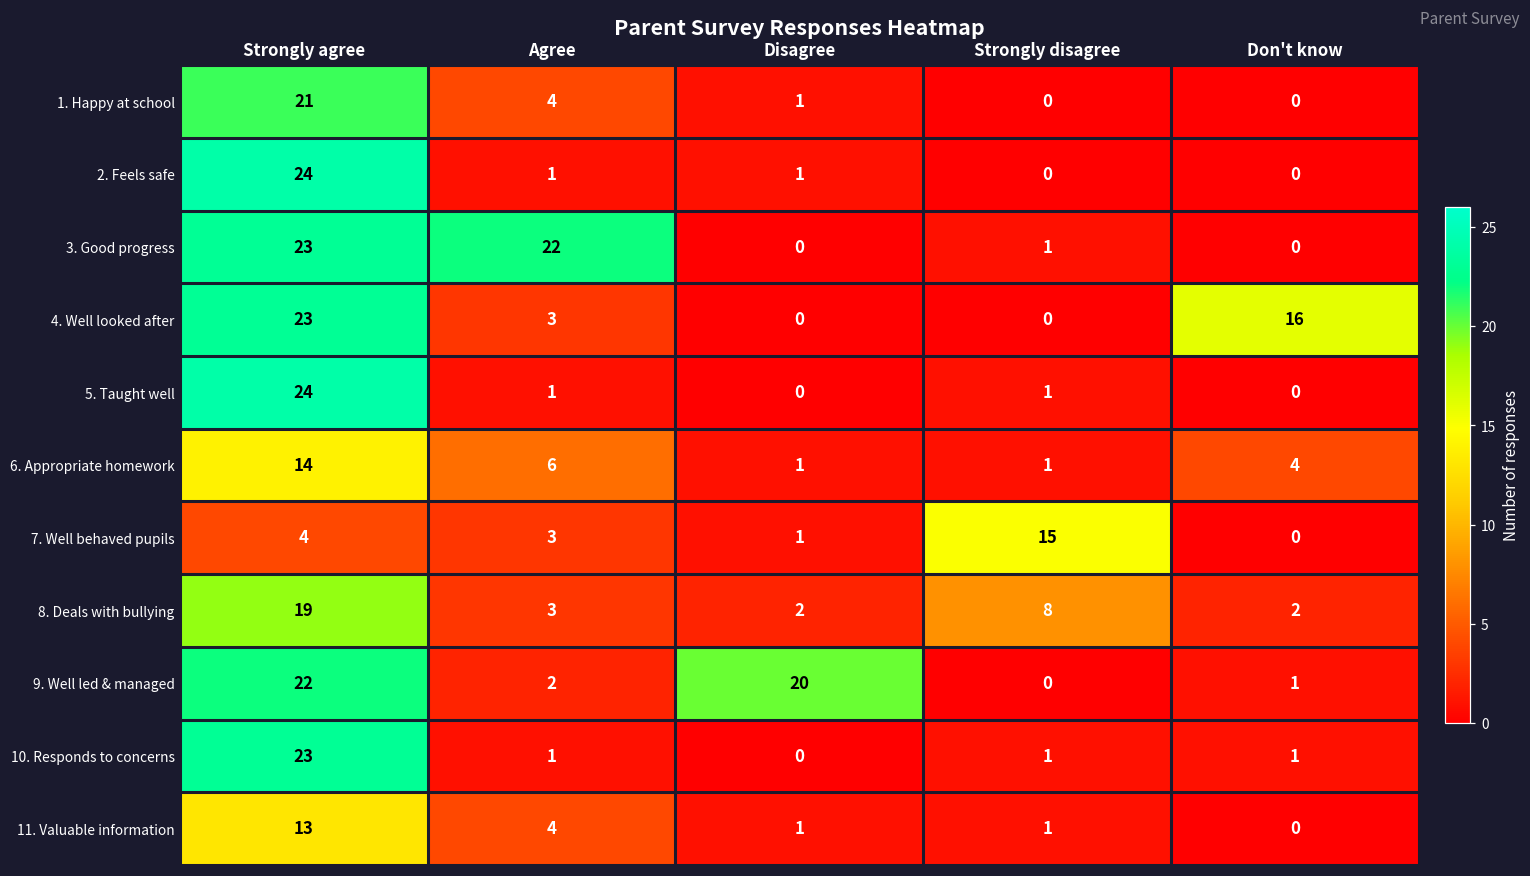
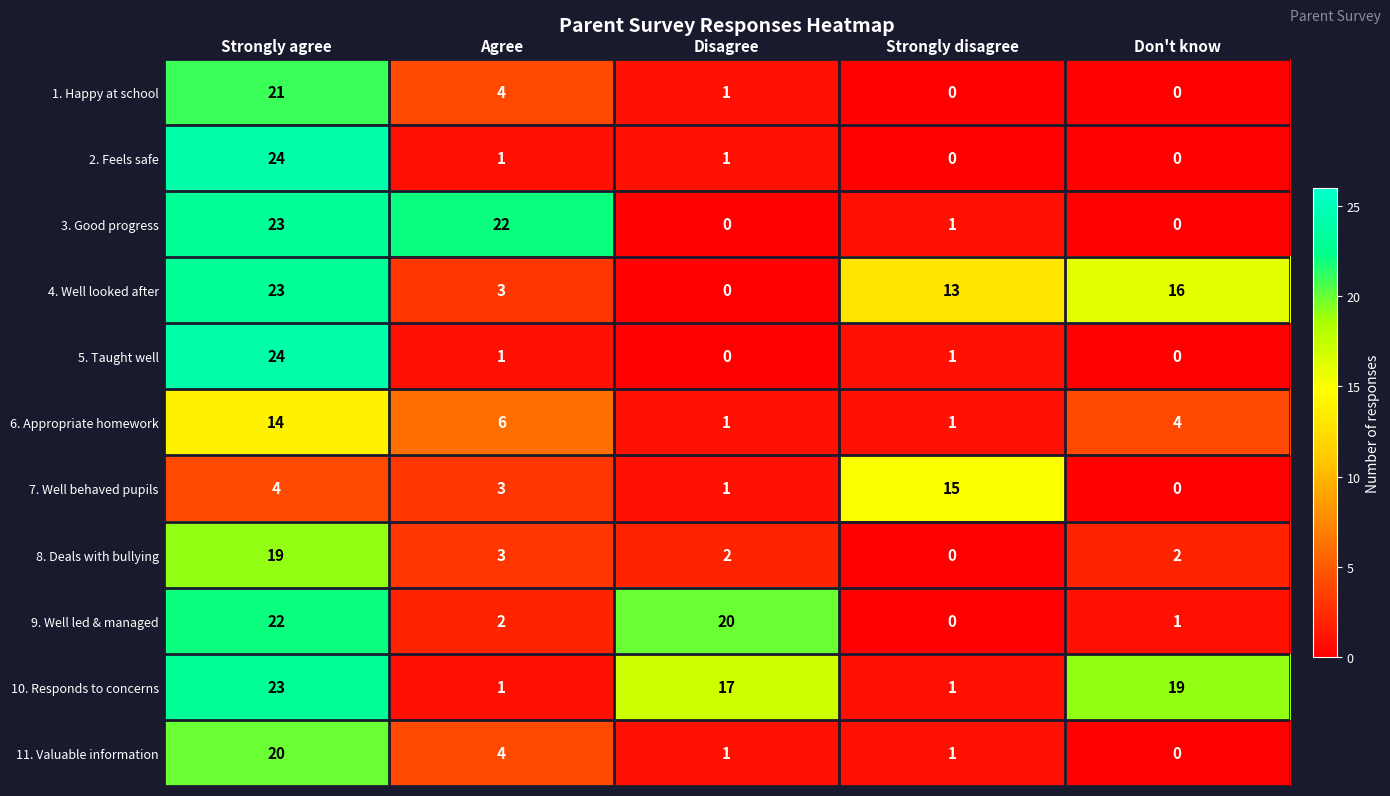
  {
    "1. Happy at school": {
      "Strongly agree": 21,
      "Agree": 4,
      "Disagree": 1,
      "Strongly disagree": 0,
      "Don't know": 0
    },
    "2. Feels safe": {
      "Strongly agree": 24,
      "Agree": 1,
      "Disagree": 1,
      "Strongly disagree": 0,
      "Don't know": 0
    },
    "3. Good progress": {
      "Strongly agree": 23,
      "Agree": 22,
      "Disagree": 0,
      "Strongly disagree": 1,
      "Don't know": 0
    },
    "4. Well looked after": {
      "Strongly agree": 23,
      "Agree": 3,
      "Disagree": 0,
-     "Strongly disagree": 0,
+     "Strongly disagree": 13,
      "Don't know": 16
    },
    "5. Taught well": {
      "Strongly agree": 24,
      "Agree": 1,
      "Disagree": 0,
      "Strongly disagree": 1,
      "Don't know": 0
    },
    "6. Appropriate homework": {
      "Strongly agree": 14,
      "Agree": 6,
      "Disagree": 1,
      "Strongly disagree": 1,
      "Don't know": 4
    },
    "7. Well behaved pupils": {
      "Strongly agree": 4,
      "Agree": 3,
      "Disagree": 1,
      "Strongly disagree": 15,
      "Don't know": 0
    },
    "8. Deals with bullying": {
      "Strongly agree": 19,
      "Agree": 3,
      "Disagree": 2,
-     "Strongly disagree": 8,
+     "Strongly disagree": 0,
      "Don't know": 2
    },
    "9. Well led & managed": {
      "Strongly agree": 22,
      "Agree": 2,
      "Disagree": 20,
      "Strongly disagree": 0,
      "Don't know": 1
    },
    "10. Responds to concerns": {
      "Strongly agree": 23,
      "Agree": 1,
-     "Disagree": 0,
+     "Disagree": 17,
      "Strongly disagree": 1,
-     "Don't know": 1
+     "Don't know": 19
    },
    "11. Valuable information": {
-     "Strongly agree": 13,
+     "Strongly agree": 20,
      "Agree": 4,
      "Disagree": 1,
      "Strongly disagree": 1,
      "Don't know": 0
    }
  }
